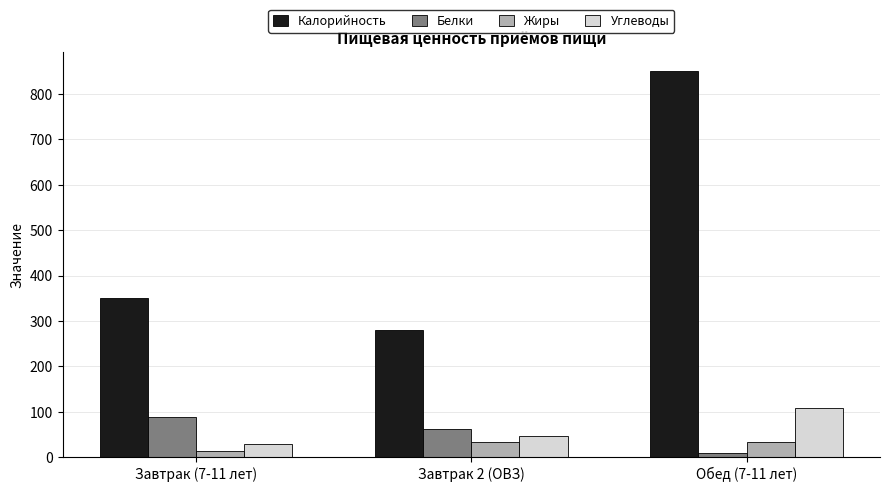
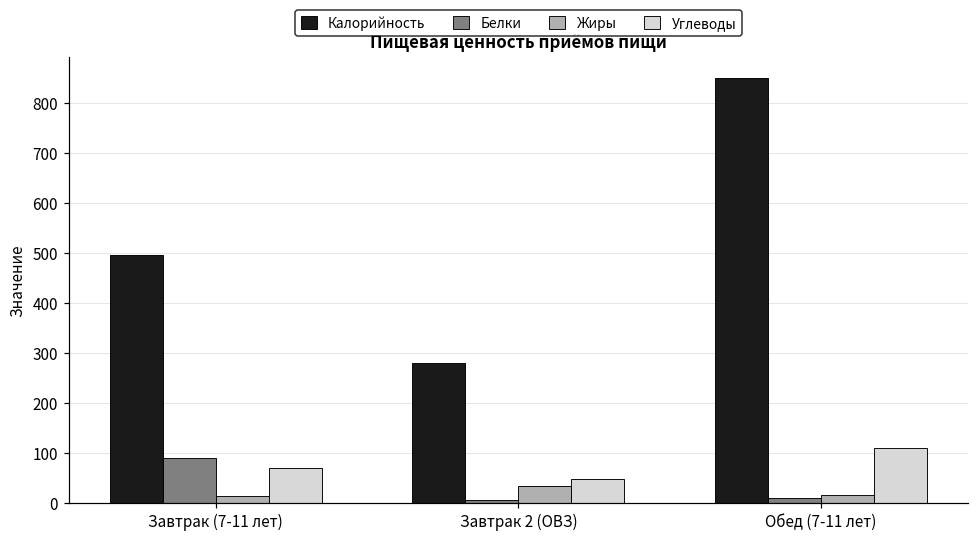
  {
    "Калорийность": {
-     "Завтрак (7-11 лет)": 350,
+     "Завтрак (7-11 лет)": 500,
      "Завтрак 2 (ОВЗ)": 280,
      "Обед (7-11 лет)": 850
    },
    "Белки": {
      "Завтрак (7-11 лет)": 90,
-     "Завтрак 2 (ОВЗ)": 60,
+     "Завтрак 2 (ОВЗ)": 0,
      "Обед (7-11 лет)": 10
    },
    "Жиры": {
      "Завтрак (7-11 лет)": 10,
      "Завтрак 2 (ОВЗ)": 30,
-     "Обед (7-11 лет)": 30
+     "Обед (7-11 лет)": 20
    },
    "Углеводы": {
-     "Завтрак (7-11 лет)": 30,
+     "Завтрак (7-11 лет)": 70,
      "Завтрак 2 (ОВЗ)": 50,
      "Обед (7-11 лет)": 110
    }
  }
